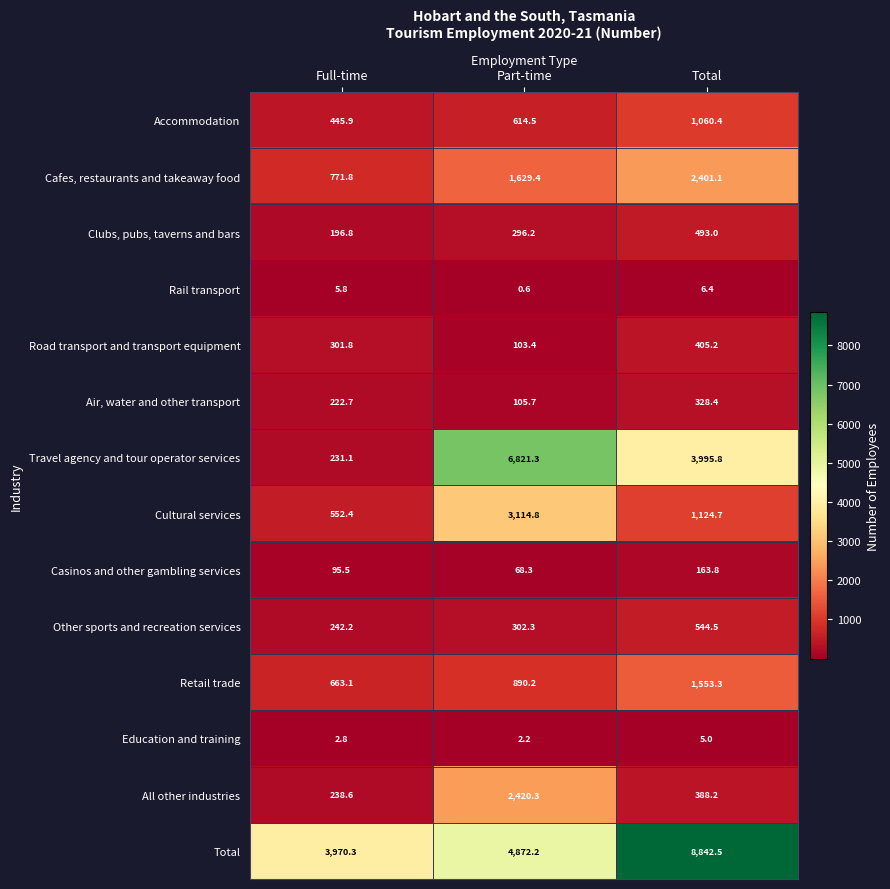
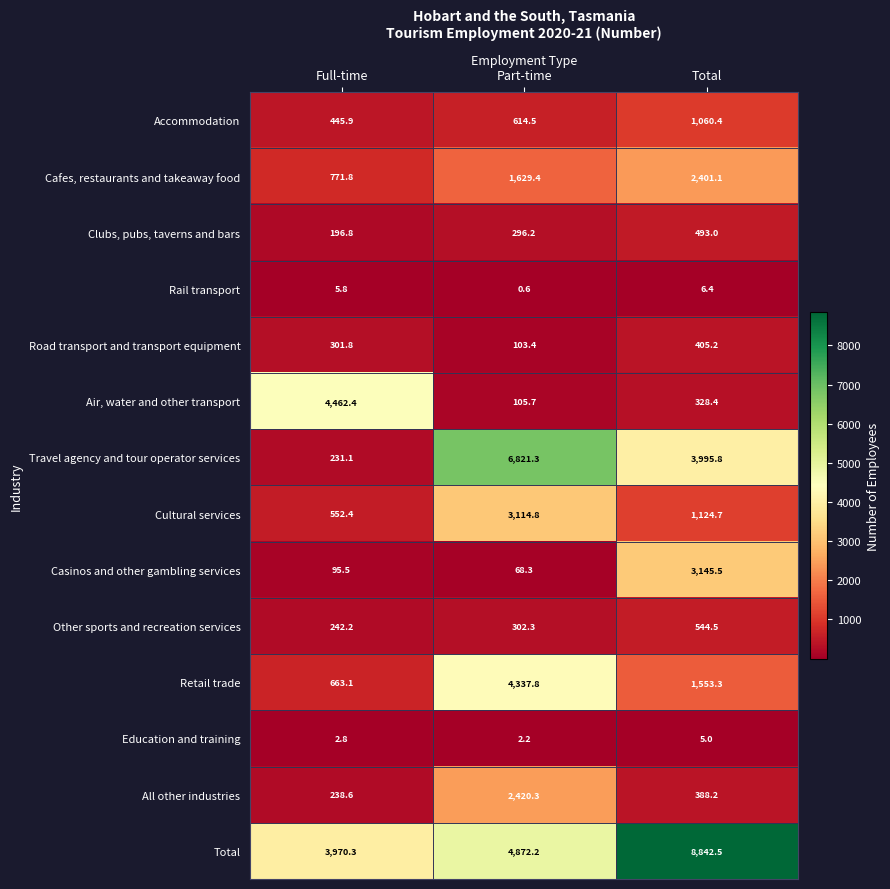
  {
    "Accommodation": {
      "Full-time": "445.9",
      "Part-time": "614.5",
      "Total": "1,060.4"
    },
    "Cafes, restaurants and takeaway food": {
      "Full-time": "771.8",
      "Part-time": "1,629.4",
      "Total": "2,401.1"
    },
    "Clubs, pubs, taverns and bars": {
      "Full-time": "196.8",
      "Part-time": "296.2",
      "Total": "493.0"
    },
    "Rail transport": {
      "Full-time": "5.8",
      "Part-time": "0.6",
      "Total": "6.4"
    },
    "Road transport and transport equipment": {
      "Full-time": "301.8",
      "Part-time": "103.4",
      "Total": "405.2"
    },
    "Air, water and other transport": {
-     "Full-time": "222.7",
+     "Full-time": "4,462.4",
      "Part-time": "105.7",
      "Total": "328.4"
    },
    "Travel agency and tour operator services": {
      "Full-time": "231.1",
      "Part-time": "6,821.3",
      "Total": "3,995.8"
    },
    "Cultural services": {
      "Full-time": "552.4",
      "Part-time": "3,114.8",
      "Total": "1,124.7"
    },
    "Casinos and other gambling services": {
      "Full-time": "95.5",
      "Part-time": "68.3",
-     "Total": "163.8"
+     "Total": "3,145.5"
    },
    "Other sports and recreation services": {
      "Full-time": "242.2",
      "Part-time": "302.3",
      "Total": "544.5"
    },
    "Retail trade": {
      "Full-time": "663.1",
-     "Part-time": "890.2",
+     "Part-time": "4,337.8",
      "Total": "1,553.3"
    },
    "Education and training": {
      "Full-time": "2.8",
      "Part-time": "2.2",
      "Total": "5.0"
    },
    "All other industries": {
      "Full-time": "238.6",
      "Part-time": "2,420.3",
      "Total": "388.2"
    },
    "Total": {
      "Full-time": "3,970.3",
      "Part-time": "4,872.2",
      "Total": "8,842.5"
    }
  }
